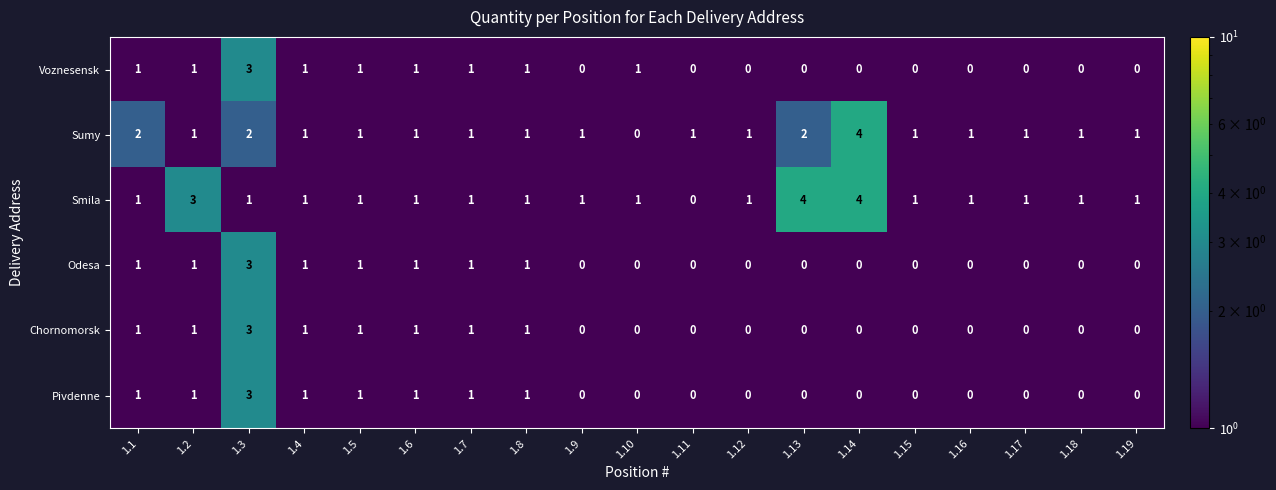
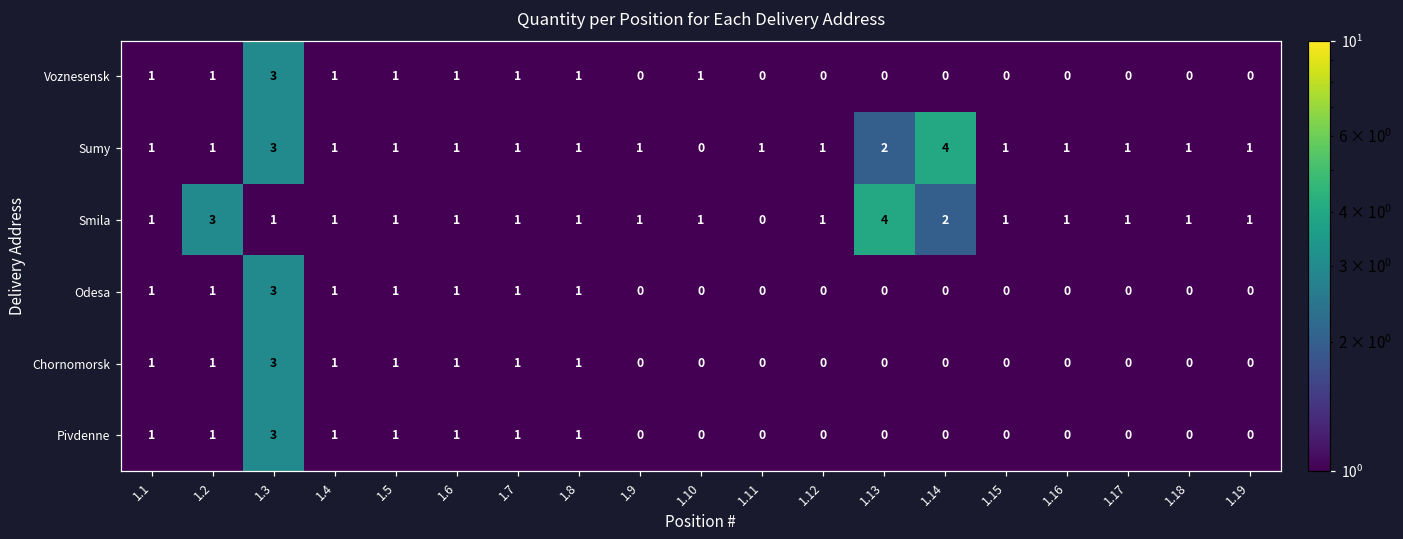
  {
    "Voznesensk": {
      "1.1": 1,
      "1.2": 1,
      "1.3": 3,
      "1.4": 1,
      "1.5": 1,
      "1.6": 1,
      "1.7": 1,
      "1.8": 1,
      "1.9": 0,
      "1.10": 1,
      "1.11": 0,
      "1.12": 0,
      "1.13": 0,
      "1.14": 0,
      "1.15": 0,
      "1.16": 0,
      "1.17": 0,
      "1.18": 0,
      "1.19": 0
    },
    "Sumy": {
-     "1.1": 2,
+     "1.1": 1,
      "1.2": 1,
-     "1.3": 2,
+     "1.3": 3,
      "1.4": 1,
      "1.5": 1,
      "1.6": 1,
      "1.7": 1,
      "1.8": 1,
      "1.9": 1,
      "1.10": 0,
      "1.11": 1,
      "1.12": 1,
      "1.13": 2,
      "1.14": 4,
      "1.15": 1,
      "1.16": 1,
      "1.17": 1,
      "1.18": 1,
      "1.19": 1
    },
    "Smila": {
      "1.1": 1,
      "1.2": 3,
      "1.3": 1,
      "1.4": 1,
      "1.5": 1,
      "1.6": 1,
      "1.7": 1,
      "1.8": 1,
      "1.9": 1,
      "1.10": 1,
      "1.11": 0,
      "1.12": 1,
      "1.13": 4,
-     "1.14": 4,
+     "1.14": 2,
      "1.15": 1,
      "1.16": 1,
      "1.17": 1,
      "1.18": 1,
      "1.19": 1
    },
    "Odesa": {
      "1.1": 1,
      "1.2": 1,
      "1.3": 3,
      "1.4": 1,
      "1.5": 1,
      "1.6": 1,
      "1.7": 1,
      "1.8": 1,
      "1.9": 0,
      "1.10": 0,
      "1.11": 0,
      "1.12": 0,
      "1.13": 0,
      "1.14": 0,
      "1.15": 0,
      "1.16": 0,
      "1.17": 0,
      "1.18": 0,
      "1.19": 0
    },
    "Chornomorsk": {
      "1.1": 1,
      "1.2": 1,
      "1.3": 3,
      "1.4": 1,
      "1.5": 1,
      "1.6": 1,
      "1.7": 1,
      "1.8": 1,
      "1.9": 0,
      "1.10": 0,
      "1.11": 0,
      "1.12": 0,
      "1.13": 0,
      "1.14": 0,
      "1.15": 0,
      "1.16": 0,
      "1.17": 0,
      "1.18": 0,
      "1.19": 0
    },
    "Pivdenne": {
      "1.1": 1,
      "1.2": 1,
      "1.3": 3,
      "1.4": 1,
      "1.5": 1,
      "1.6": 1,
      "1.7": 1,
      "1.8": 1,
      "1.9": 0,
      "1.10": 0,
      "1.11": 0,
      "1.12": 0,
      "1.13": 0,
      "1.14": 0,
      "1.15": 0,
      "1.16": 0,
      "1.17": 0,
      "1.18": 0,
      "1.19": 0
    }
  }
